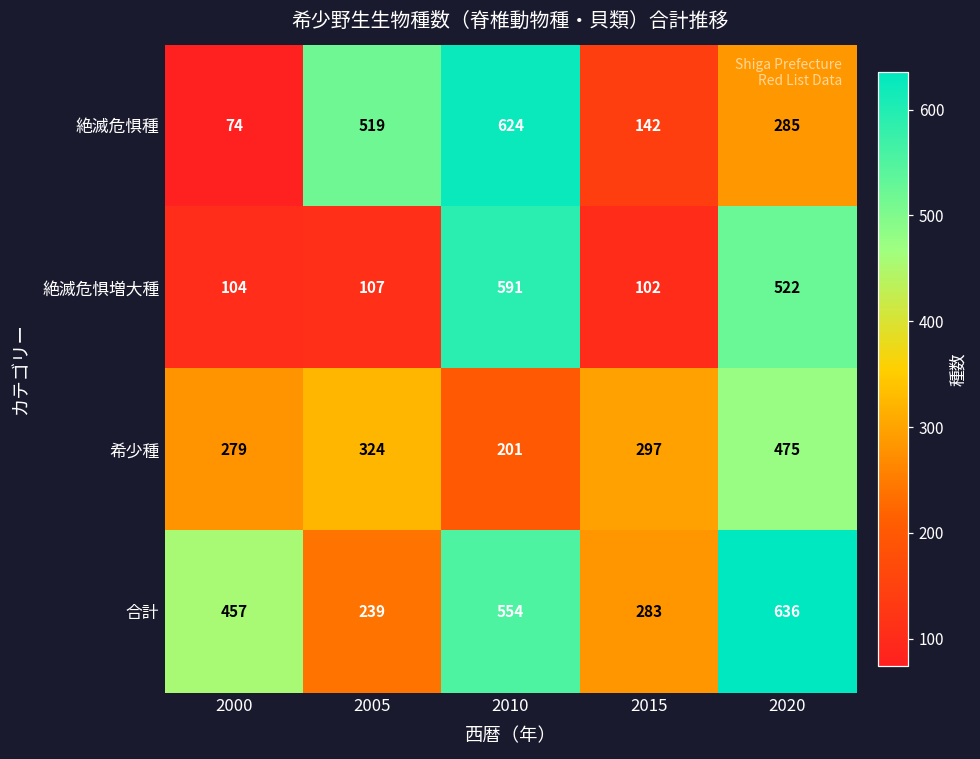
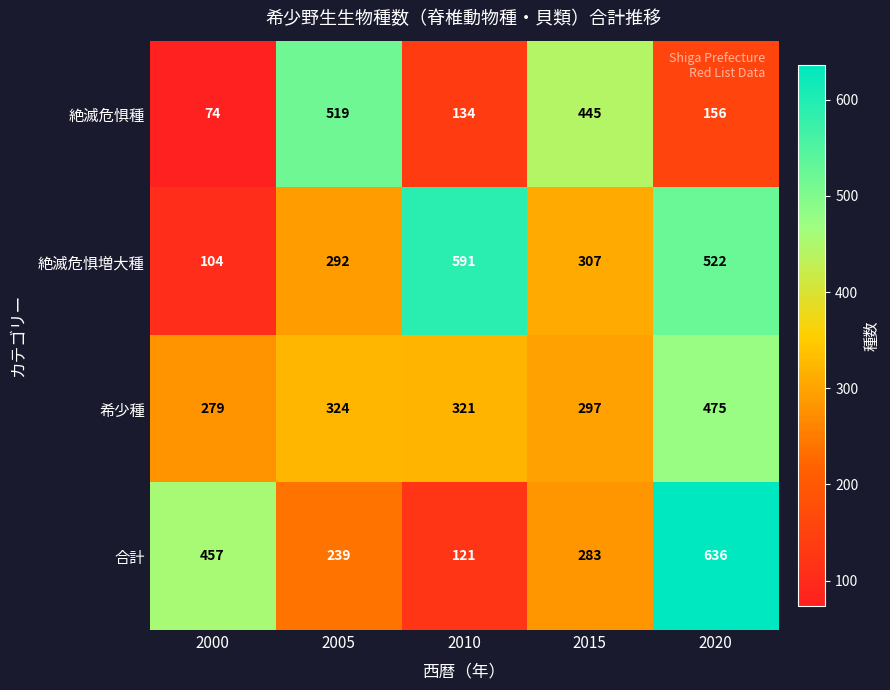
  {
    "絶滅危惧種": {
      "2000": 74,
      "2005": 519,
-     "2010": 624,
-     "2015": 142,
-     "2020": 285
+     "2010": 134,
+     "2015": 445,
+     "2020": 156
    },
    "絶滅危惧増大種": {
      "2000": 104,
-     "2005": 107,
+     "2005": 292,
      "2010": 591,
-     "2015": 102,
+     "2015": 307,
      "2020": 522
    },
    "希少種": {
      "2000": 279,
      "2005": 324,
-     "2010": 201,
+     "2010": 321,
      "2015": 297,
      "2020": 475
    },
    "合計": {
      "2000": 457,
      "2005": 239,
-     "2010": 554,
+     "2010": 121,
      "2015": 283,
      "2020": 636
    }
  }
